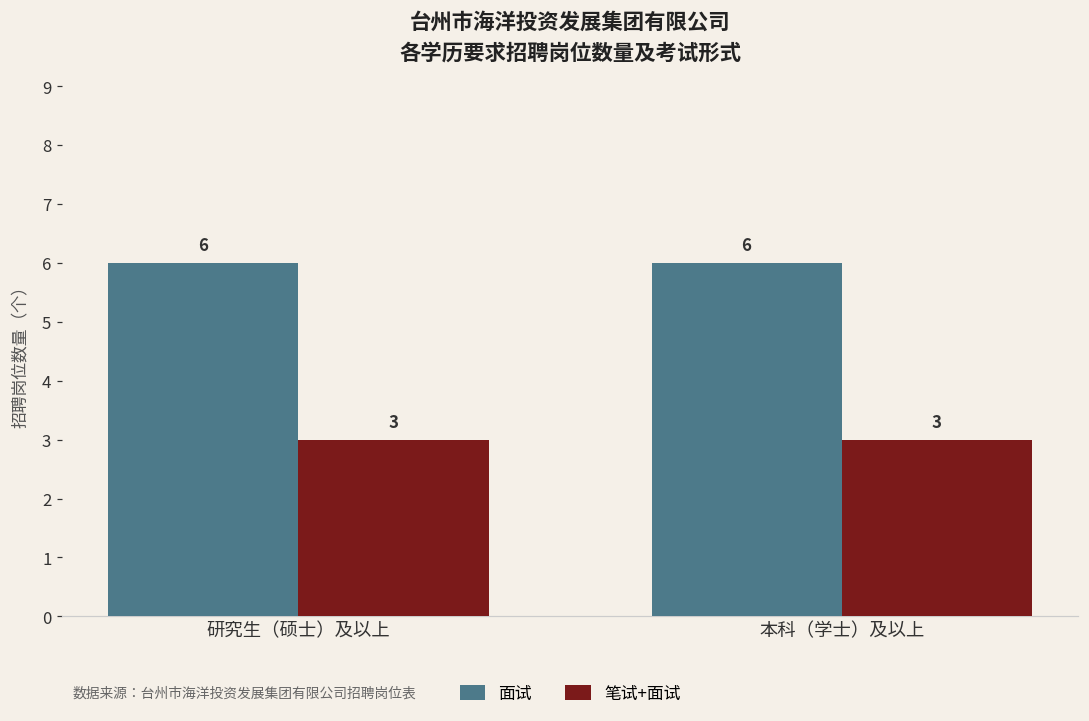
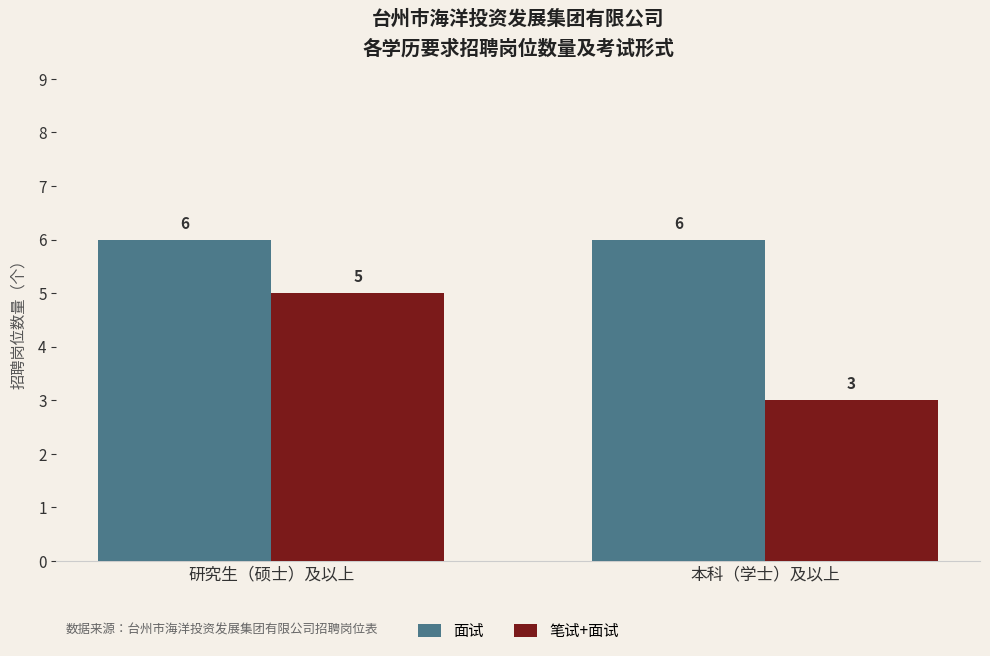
  {
    "面试": {
      "研究生（硕士）及以上": 6,
      "本科（学士）及以上": 6
    },
    "笔试+面试": {
-     "研究生（硕士）及以上": 3,
+     "研究生（硕士）及以上": 5,
      "本科（学士）及以上": 3
    }
  }
